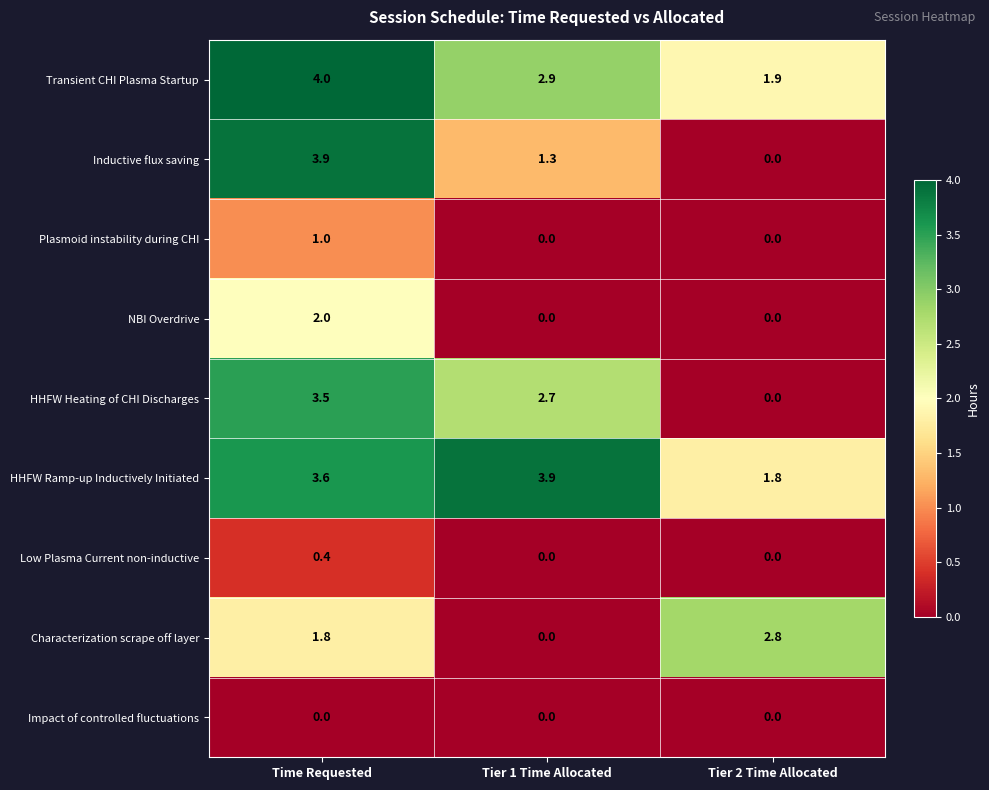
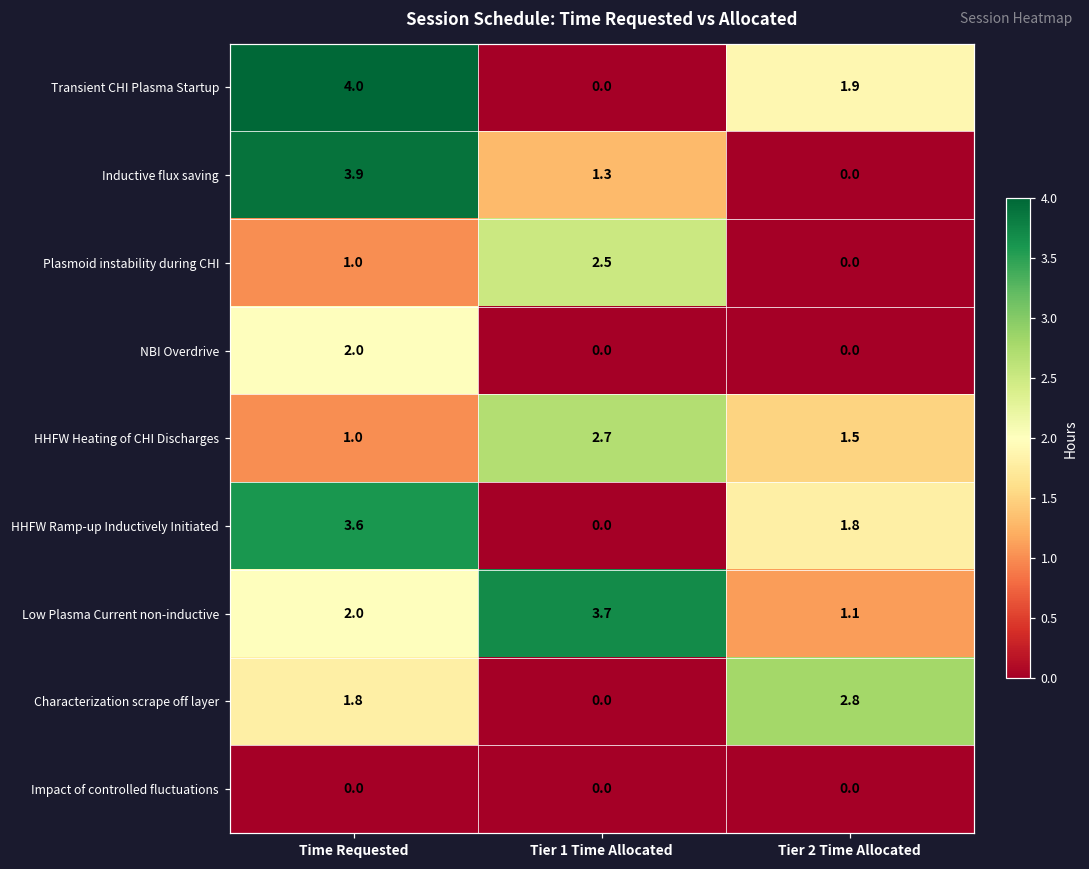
  {
    "Transient CHI Plasma Startup": {
      "Time Requested": 4.0,
-     "Tier 1 Time Allocated": 2.9,
+     "Tier 1 Time Allocated": 0.0,
      "Tier 2 Time Allocated": 1.9
    },
    "Inductive flux saving": {
      "Time Requested": 3.9,
      "Tier 1 Time Allocated": 1.3,
      "Tier 2 Time Allocated": 0.0
    },
    "Plasmoid instability during CHI": {
      "Time Requested": 1.0,
-     "Tier 1 Time Allocated": 0.0,
+     "Tier 1 Time Allocated": 2.5,
      "Tier 2 Time Allocated": 0.0
    },
    "NBI Overdrive": {
      "Time Requested": 2.0,
      "Tier 1 Time Allocated": 0.0,
      "Tier 2 Time Allocated": 0.0
    },
    "HHFW Heating of CHI Discharges": {
-     "Time Requested": 3.5,
+     "Time Requested": 1.0,
      "Tier 1 Time Allocated": 2.7,
-     "Tier 2 Time Allocated": 0.0
+     "Tier 2 Time Allocated": 1.5
    },
    "HHFW Ramp-up Inductively Initiated": {
      "Time Requested": 3.6,
-     "Tier 1 Time Allocated": 3.9,
+     "Tier 1 Time Allocated": 0.0,
      "Tier 2 Time Allocated": 1.8
    },
    "Low Plasma Current non-inductive": {
-     "Time Requested": 0.4,
-     "Tier 1 Time Allocated": 0.0,
-     "Tier 2 Time Allocated": 0.0
+     "Time Requested": 2.0,
+     "Tier 1 Time Allocated": 3.7,
+     "Tier 2 Time Allocated": 1.1
    },
    "Characterization scrape off layer": {
      "Time Requested": 1.8,
      "Tier 1 Time Allocated": 0.0,
      "Tier 2 Time Allocated": 2.8
    },
    "Impact of controlled fluctuations": {
      "Time Requested": 0.0,
      "Tier 1 Time Allocated": 0.0,
      "Tier 2 Time Allocated": 0.0
    }
  }
